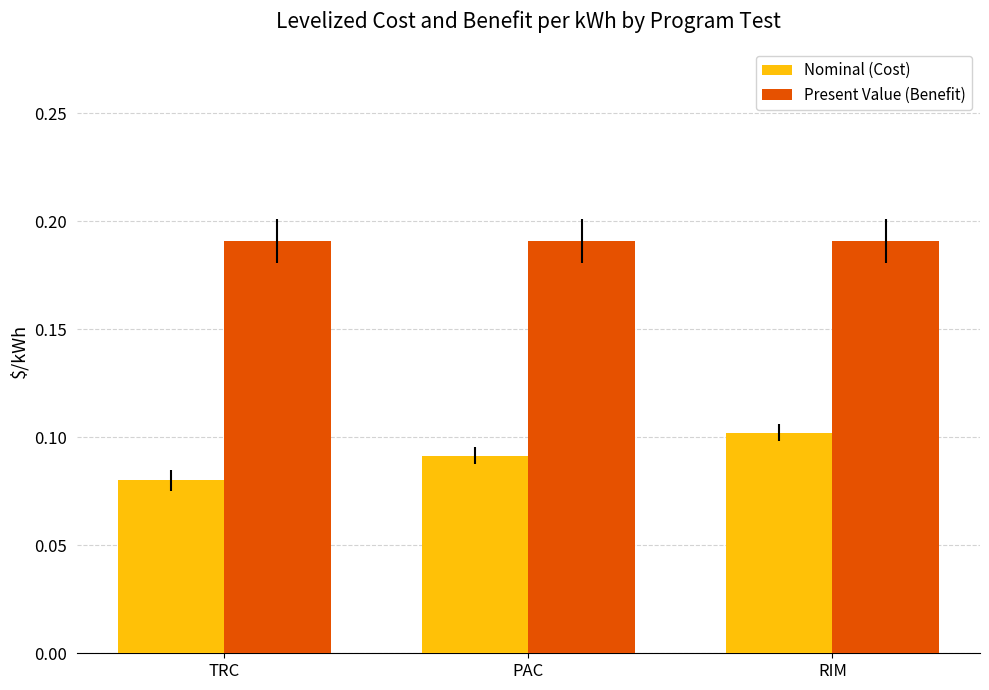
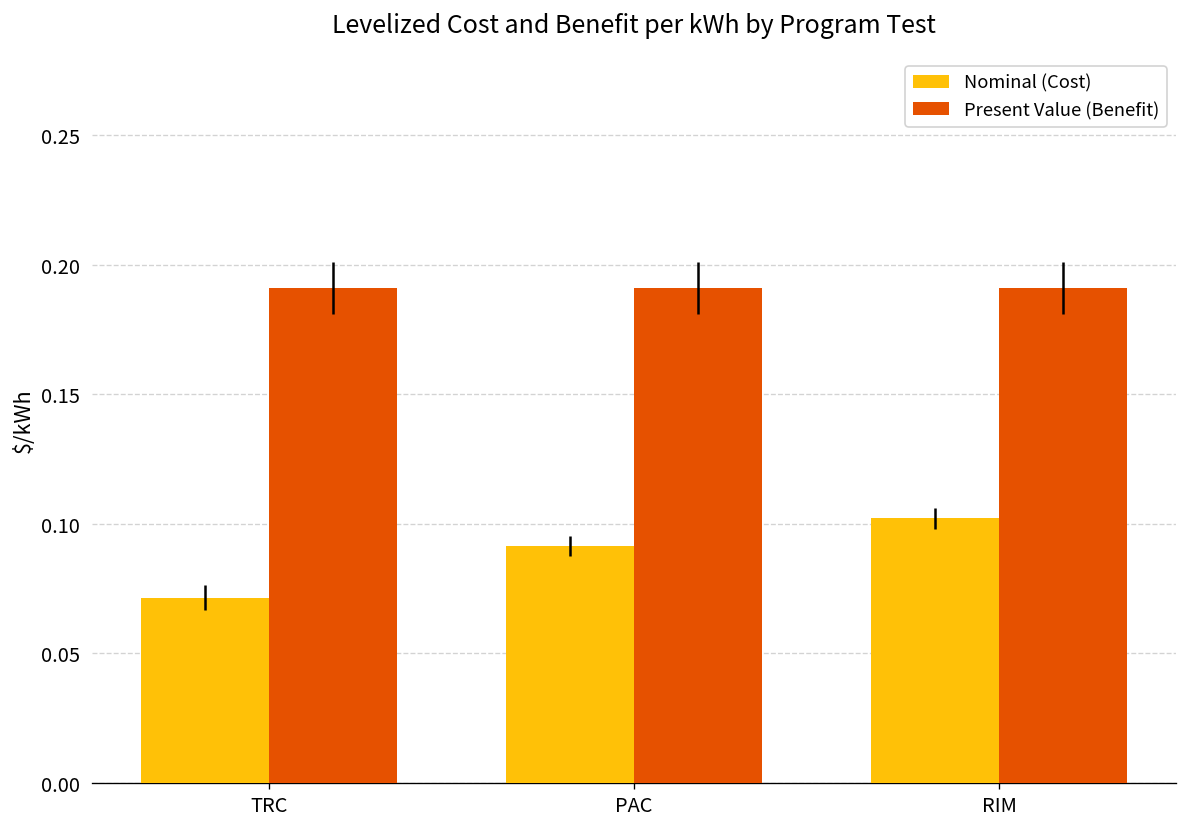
  {
    "Nominal (Cost)": {
-     "TRC": 0.080,
+     "TRC": 0.072,
      "PAC": 0.091,
      "RIM": 0.102
    },
    "Present Value (Benefit)": {
      "TRC": 0.191,
      "PAC": 0.191,
      "RIM": 0.191
    }
  }
